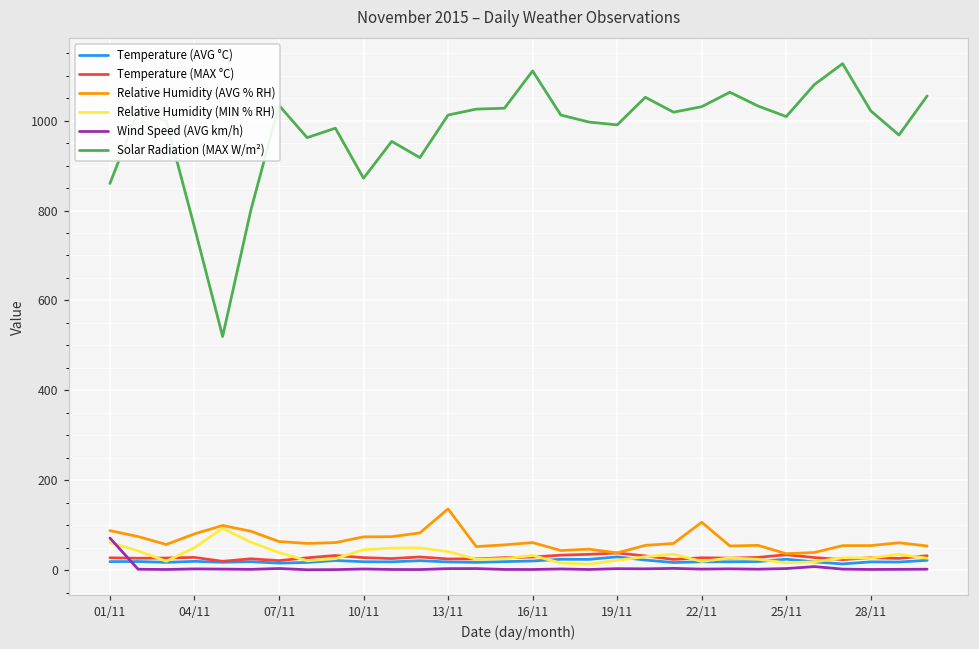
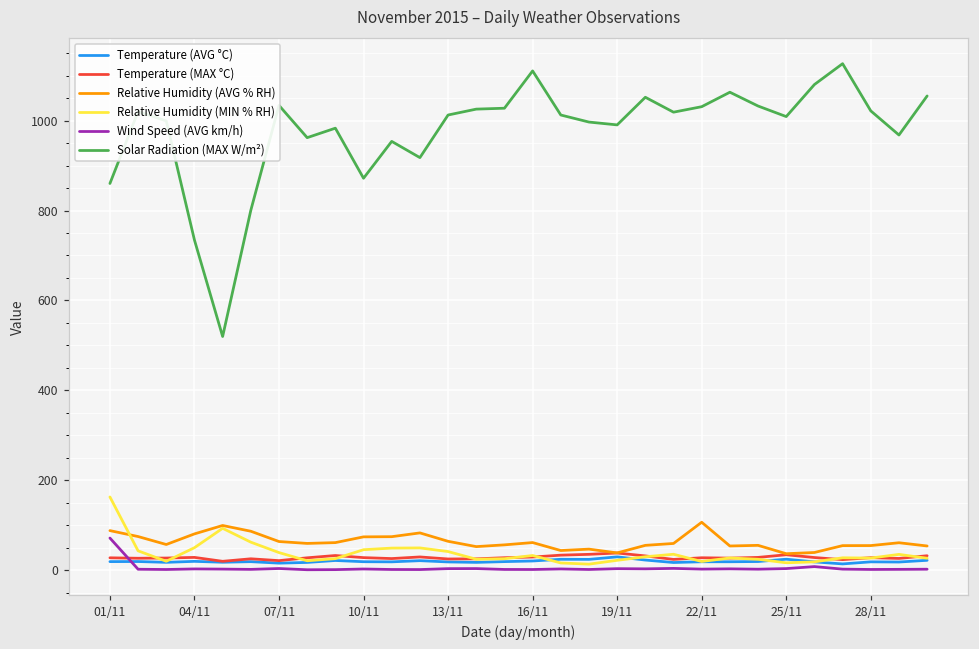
  {
    "Temperature (AVG °C)": {
      "01/11": 20,
      "04/11": 20,
      "10/11": 20,
      "13/11": 20,
      "16/11": 20,
      "19/11": 30,
      "25/11": 20,
      "28/11": 20
    },
    "Temperature (MAX °C)": {
      "01/11": 30,
      "04/11": 30,
      "10/11": 30,
      "13/11": 20,
      "22/11": 30
    },
    "Relative Humidity (AVG % RH)": {
      "01/11": 90,
      "04/11": 80,
      "07/11": 60,
      "10/11": 70,
-     "13/11": 140,
+     "13/11": 60,
      "16/11": 60,
      "22/11": 110,
      "28/11": 50
    },
    "Relative Humidity (MIN % RH)": {
-     "01/11": 60,
+     "01/11": 160,
      "04/11": 50,
      "07/11": 40,
      "10/11": 50,
      "13/11": 40,
      "19/11": 20,
      "25/11": 20
    },
    "Wind Speed (AVG km/h)": {
      "01/11": 70,
      "04/11": 0,
      "07/11": 0,
      "10/11": 0,
      "13/11": 0,
      "16/11": 0,
      "19/11": 0,
      "22/11": 0,
      "25/11": 0,
      "28/11": 0
    },
    "Solar Radiation (MAX W/m²)": {
      "01/11": 860,
-     "04/11": 760,
+     "04/11": 730,
      "10/11": 870,
      "13/11": 1010,
      "16/11": 1110,
      "19/11": 990,
      "22/11": 1030,
      "25/11": 1010,
      "28/11": 1020
    }
  }
